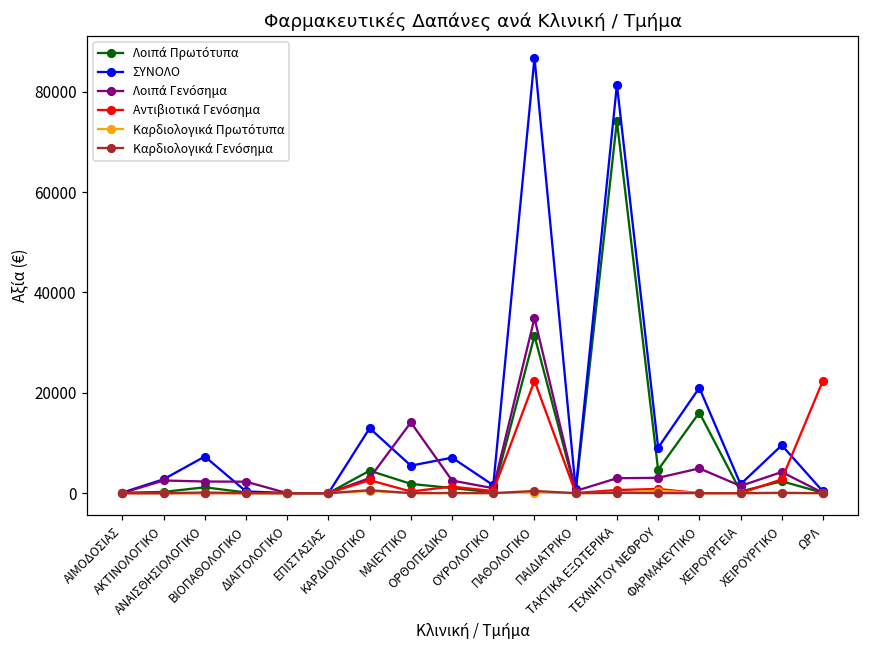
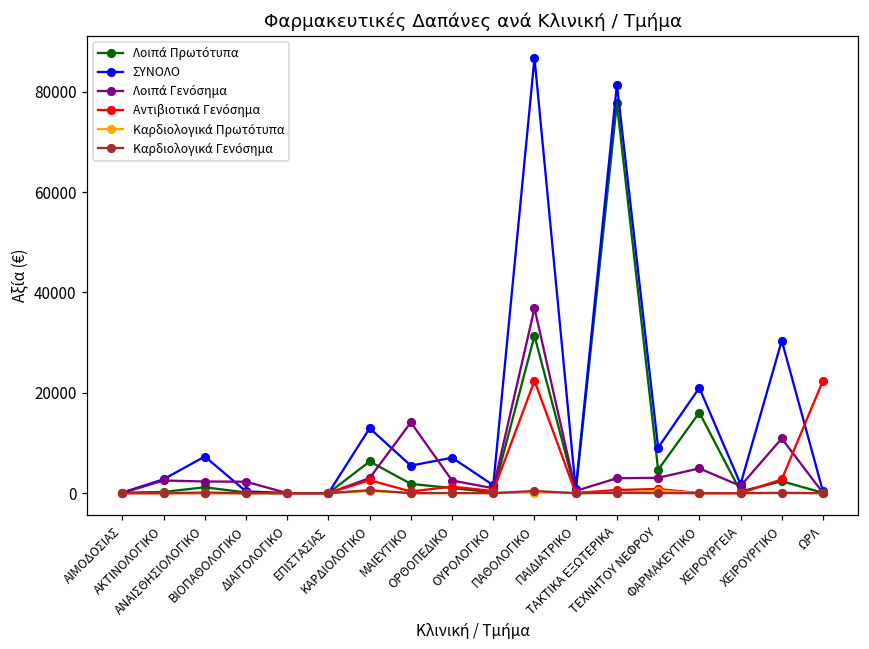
  {
    "Λοιπά Πρωτότυπα": {
      "ΑΝΑΙΣΘΗΣΙΟΛΟΓΙΚΟ": 1000,
-     "ΚΑΡΔΙΟΛΟΓΙΚΟ": 4000,
+     "ΚΑΡΔΙΟΛΟΓΙΚΟ": 6000,
      "ΜΑΙΕΥΤΙΚΟ": 2000,
      "ΠΑΘΟΛΟΓΙΚΟ": 31000,
-     "ΤΑΚΤΙΚΑ ΕΞΩΤΕΡΙΚΑ": 74000,
+     "ΤΑΚΤΙΚΑ ΕΞΩΤΕΡΙΚΑ": 78000,
      "ΤΕΧΝΗΤΟΥ ΝΕΦΡΟΥ": 5000,
      "ΦΑΡΜΑΚΕΥΤΙΚΟ": 16000
    },
    "ΣΥΝΟΛΟ": {
      "ΑΝΑΙΣΘΗΣΙΟΛΟΓΙΚΟ": 7000,
      "ΚΑΡΔΙΟΛΟΓΙΚΟ": 13000,
      "ΜΑΙΕΥΤΙΚΟ": 5000,
      "ΟΡΘΟΠΕΔΙΚΟ": 7000,
      "ΟΥΡΟΛΟΓΙΚΟ": 2000,
      "ΠΑΘΟΛΟΓΙΚΟ": 87000,
      "ΤΑΚΤΙΚΑ ΕΞΩΤΕΡΙΚΑ": 81000,
      "ΤΕΧΝΗΤΟΥ ΝΕΦΡΟΥ": 9000,
      "ΦΑΡΜΑΚΕΥΤΙΚΟ": 21000,
-     "ΧΕΙΡΟΥΡΓΙΚΟ": 10000
+     "ΧΕΙΡΟΥΡΓΙΚΟ": 30000
    },
    "Λοιπά Γενόσημα": {
      "ΑΝΑΙΣΘΗΣΙΟΛΟΓΙΚΟ": 2000,
      "ΒΙΟΠΑΘΟΛΟΓΙΚΟ": 2000,
      "ΜΑΙΕΥΤΙΚΟ": 14000,
      "ΟΡΘΟΠΕΔΙΚΟ": 3000,
      "ΟΥΡΟΛΟΓΙΚΟ": 1000,
-     "ΠΑΘΟΛΟΓΙΚΟ": 35000,
+     "ΠΑΘΟΛΟΓΙΚΟ": 37000,
      "ΤΑΚΤΙΚΑ ΕΞΩΤΕΡΙΚΑ": 3000,
      "ΤΕΧΝΗΤΟΥ ΝΕΦΡΟΥ": 3000,
      "ΦΑΡΜΑΚΕΥΤΙΚΟ": 5000,
-     "ΧΕΙΡΟΥΡΓΙΚΟ": 4000
+     "ΧΕΙΡΟΥΡΓΙΚΟ": 11000
    },
    "Αντιβιοτικά Γενόσημα": {
      "ΠΑΘΟΛΟΓΙΚΟ": 22000,
      "ΤΑΚΤΙΚΑ ΕΞΩΤΕΡΙΚΑ": 1000,
      "ΩΡΛ": 22000
    }
  }
